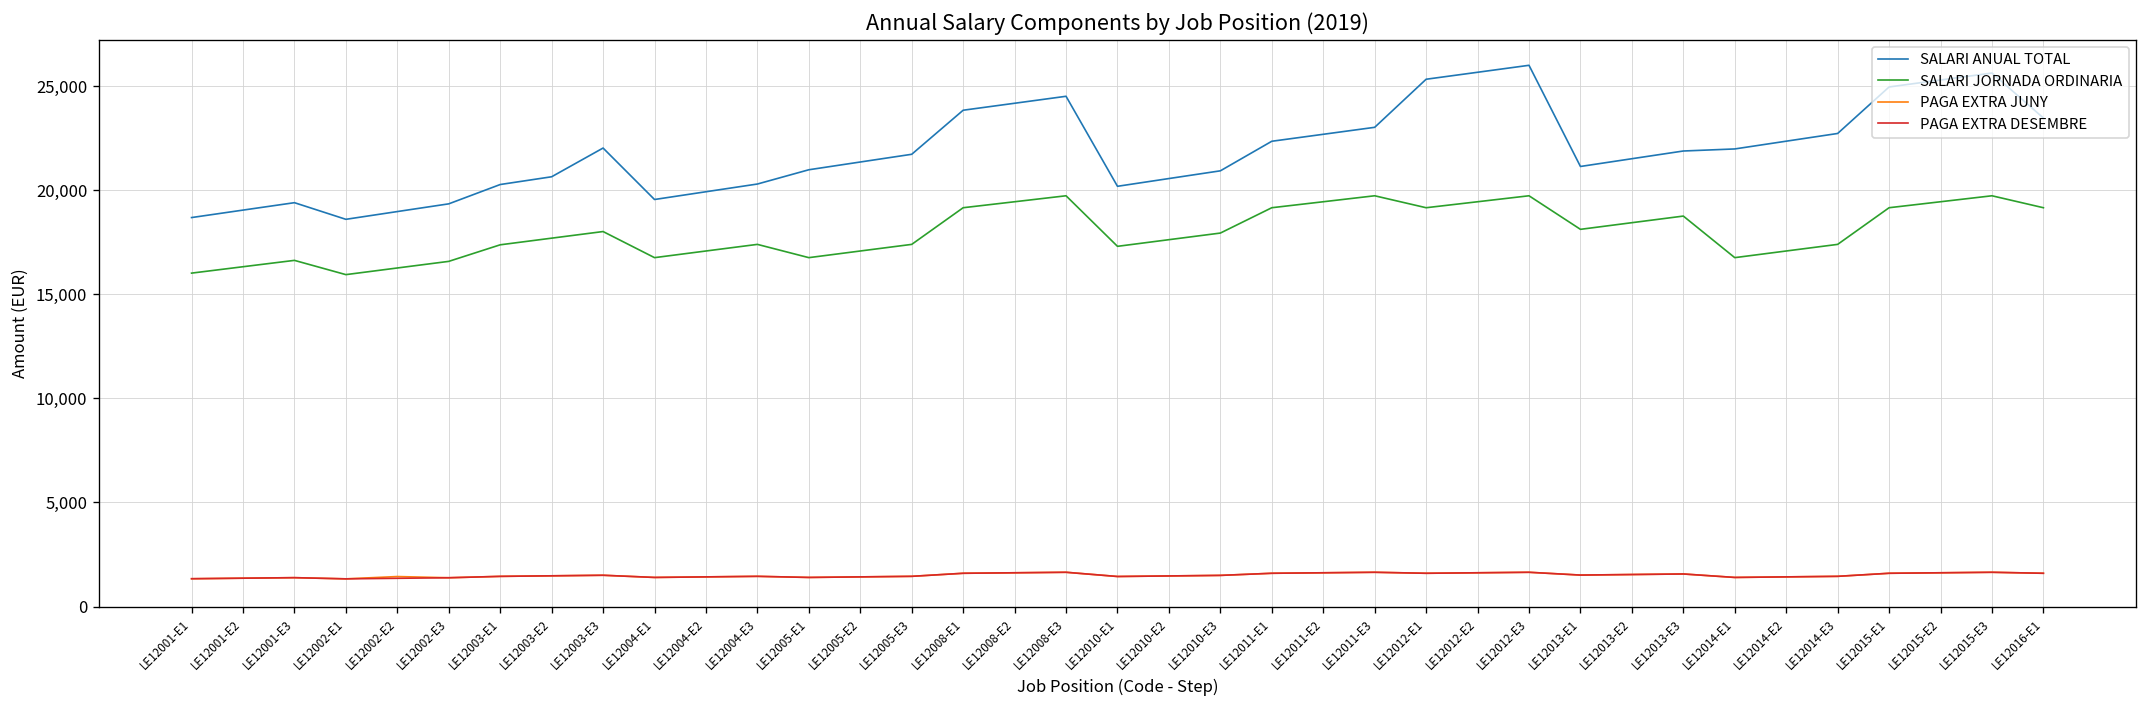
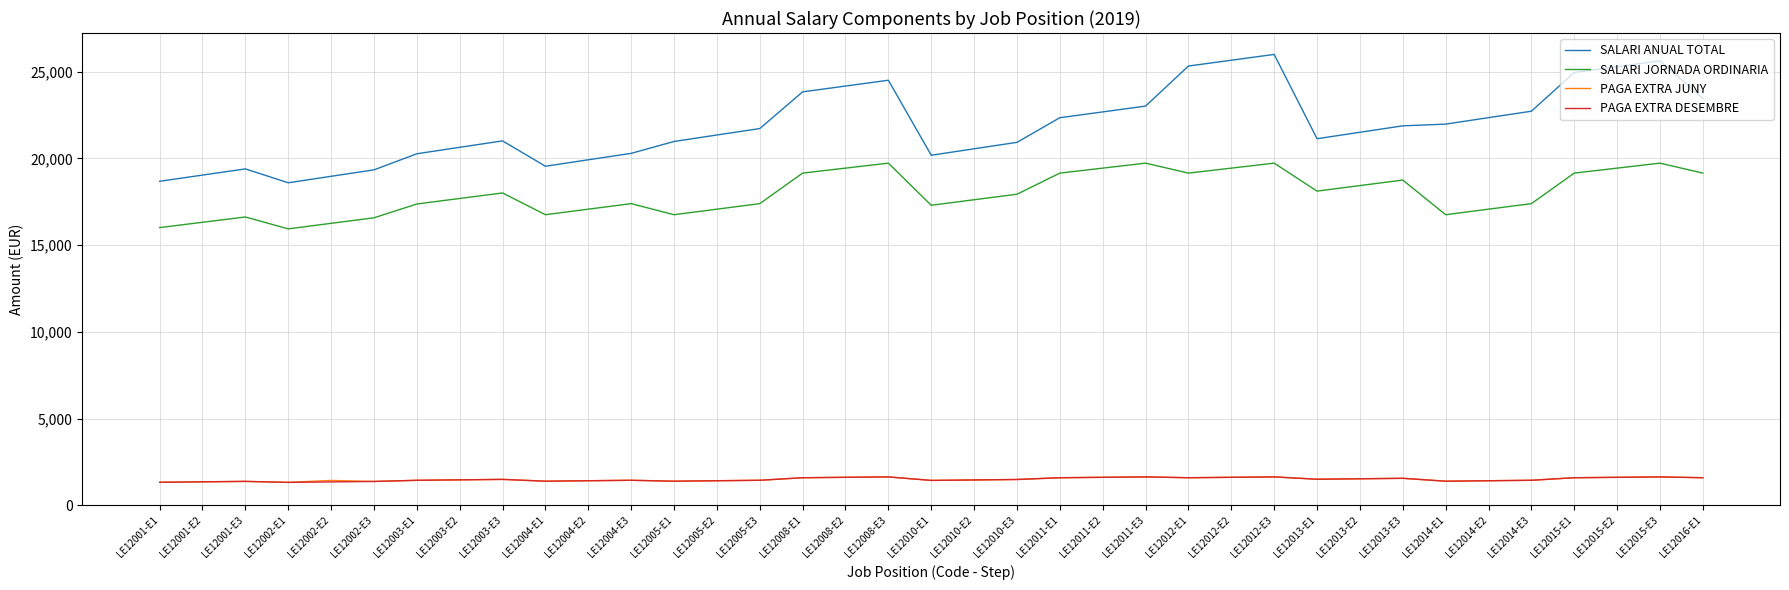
  {
    "SALARI ANUAL TOTAL": {
      "LE12001-E1": "18,700",
      "LE12001-E2": "19,000",
      "LE12001-E3": "19,400",
      "LE12002-E1": "18,600",
      "LE12002-E2": "19,000",
      "LE12002-E3": "19,300",
      "LE12003-E1": "20,300",
      "LE12003-E2": "20,600",
-     "LE12003-E3": "22,000",
+     "LE12003-E3": "21,000",
      "LE12004-E1": "19,500",
      "LE12004-E2": "19,900",
      "LE12004-E3": "20,300",
      "LE12005-E1": "21,000",
      "LE12005-E2": "21,300",
      "LE12005-E3": "21,700",
      "LE12008-E1": "23,800",
      "LE12008-E2": "24,200",
      "LE12008-E3": "24,500",
      "LE12010-E1": "20,200",
      "LE12010-E2": "20,600",
      "LE12010-E3": "20,900",
      "LE12011-E1": "22,300",
      "LE12011-E2": "22,700",
      "LE12011-E3": "23,000",
      "LE12012-E1": "25,300",
      "LE12012-E2": "25,700",
      "LE12012-E3": "26,000",
      "LE12013-E1": "21,100",
      "LE12013-E2": "21,500",
      "LE12013-E3": "21,900",
      "LE12014-E1": "22,000",
      "LE12014-E2": "22,300",
      "LE12014-E3": "22,700"
    },
    "SALARI JORNADA ORDINARIA": {
      "LE12001-E1": "16,000",
      "LE12001-E2": "16,300",
      "LE12001-E3": "16,600",
      "LE12002-E1": "15,900",
      "LE12002-E2": "16,300",
      "LE12002-E3": "16,600",
      "LE12003-E1": "17,400",
      "LE12003-E2": "17,700",
      "LE12003-E3": "18,000",
      "LE12004-E1": "16,800",
      "LE12004-E2": "17,100",
      "LE12004-E3": "17,400",
      "LE12005-E1": "16,800",
      "LE12005-E2": "17,100",
      "LE12005-E3": "17,400",
      "LE12008-E1": "19,200",
      "LE12008-E2": "19,400",
      "LE12008-E3": "19,700",
      "LE12010-E1": "17,300",
      "LE12010-E2": "17,600",
      "LE12010-E3": "17,900",
      "LE12011-E1": "19,200",
      "LE12011-E2": "19,400",
      "LE12011-E3": "19,700",
      "LE12012-E1": "19,200",
      "LE12012-E2": "19,400",
      "LE12012-E3": "19,700",
      "LE12013-E1": "18,100",
      "LE12013-E2": "18,400",
      "LE12013-E3": "18,800",
      "LE12014-E1": "16,800",
      "LE12014-E2": "17,100",
      "LE12014-E3": "17,400",
      "LE12015-E1": "19,200",
      "LE12015-E2": "19,400",
      "LE12015-E3": "19,700",
      "LE12016-E1": "19,200"
    }
  }
